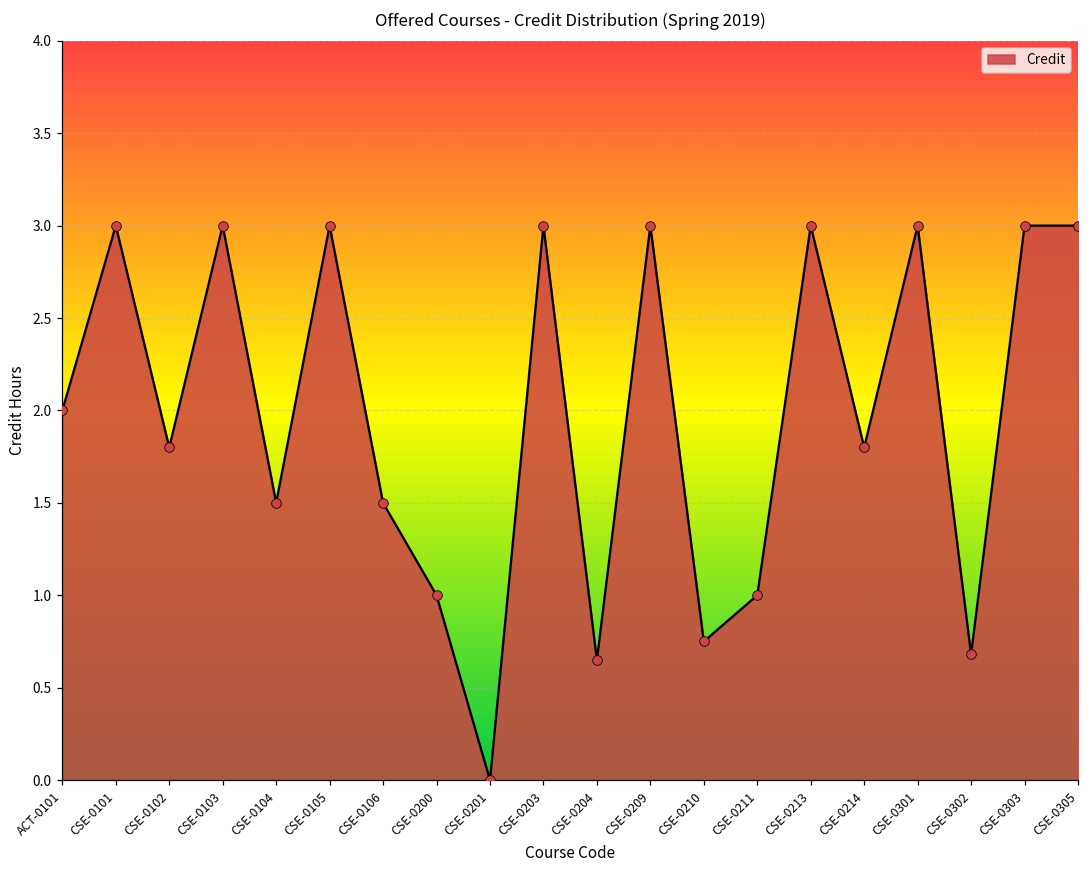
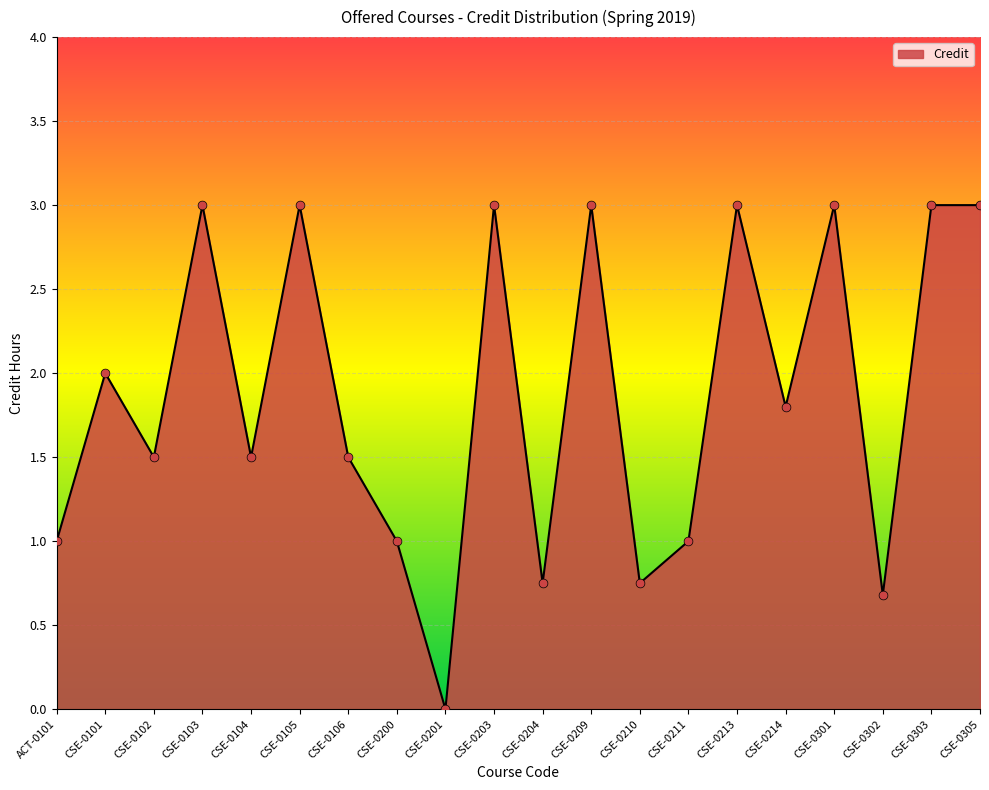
  {
-   "ACT-0101": 2,
-   "CSE-0101": 3,
-   "CSE-0102": 1.8,
+   "ACT-0101": 1,
+   "CSE-0101": 2,
+   "CSE-0102": 1.5,
    "CSE-0103": 3.00,
    "CSE-0104": 1.50,
    "CSE-0105": 3.00,
    "CSE-0106": 1.50,
    "CSE-0200": 1.00,
    "CSE-0201": 0.00,
    "CSE-0203": 3.00,
-   "CSE-0204": 0.65,
+   "CSE-0204": 0.75,
    "CSE-0209": 3.00,
    "CSE-0210": 0.75,
    "CSE-0211": 1.00,
    "CSE-0213": 3.00,
    "CSE-0214": 1.80,
    "CSE-0301": 3.00,
    "CSE-0302": 0.68,
    "CSE-0303": 3.00,
    "CSE-0305": 3.00
  }
